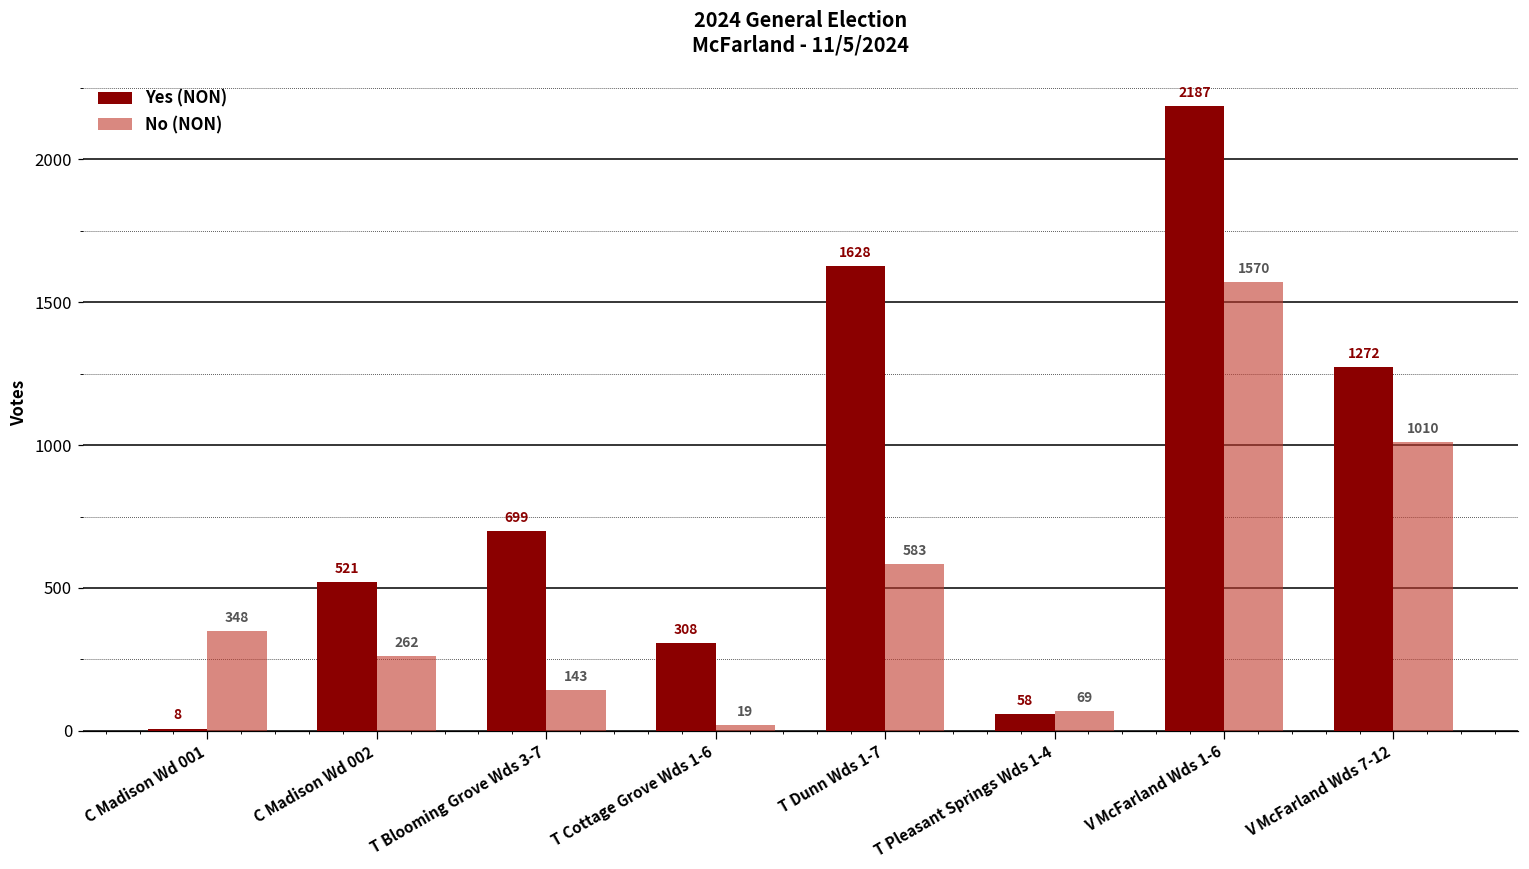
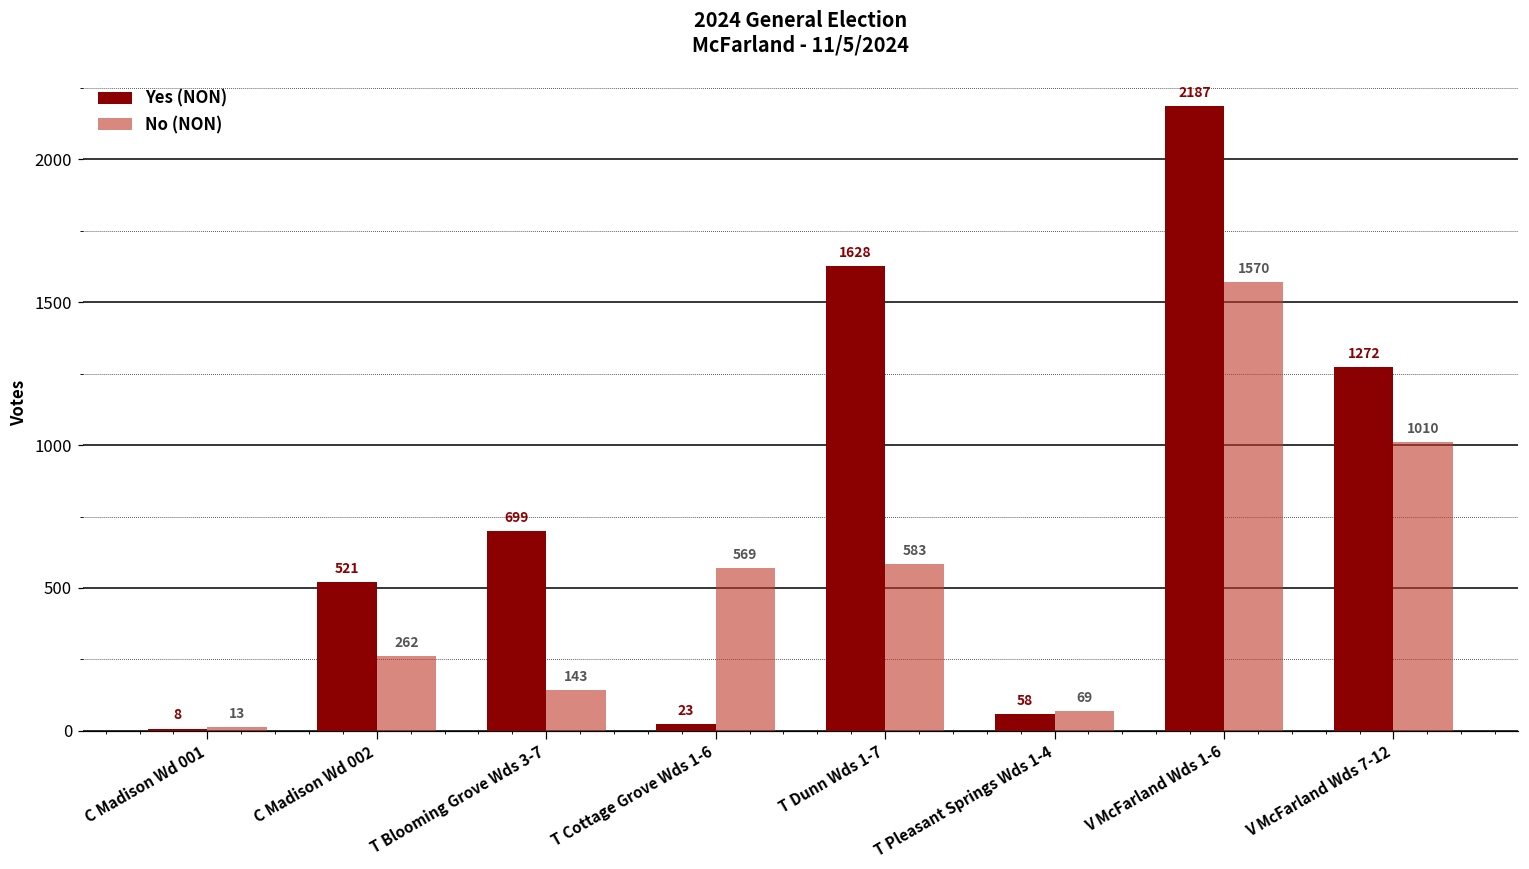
  {
    "Yes (NON)": {
      "C Madison Wd 001": 8,
      "C Madison Wd 002": 521,
      "T Blooming Grove Wds 3-7": 699,
-     "T Cottage Grove Wds 1-6": 308,
+     "T Cottage Grove Wds 1-6": 23,
      "T Dunn Wds 1-7": 1628,
      "T Pleasant Springs Wds 1-4": 58,
      "V McFarland Wds 1-6": 2187,
      "V McFarland Wds 7-12": 1272
    },
    "No (NON)": {
-     "C Madison Wd 001": 348,
+     "C Madison Wd 001": 13,
      "C Madison Wd 002": 262,
      "T Blooming Grove Wds 3-7": 143,
-     "T Cottage Grove Wds 1-6": 19,
+     "T Cottage Grove Wds 1-6": 569,
      "T Dunn Wds 1-7": 583,
      "T Pleasant Springs Wds 1-4": 69,
      "V McFarland Wds 1-6": 1570,
      "V McFarland Wds 7-12": 1010
    }
  }
